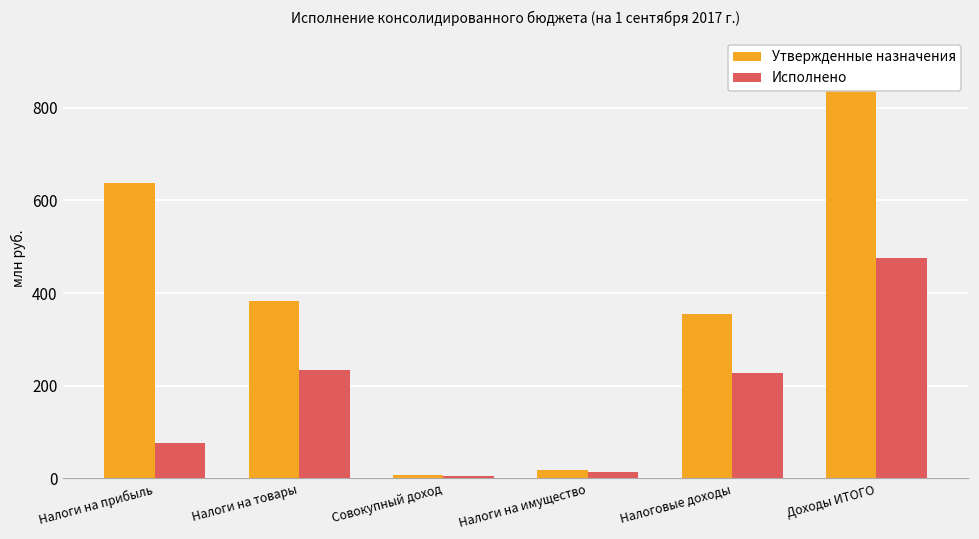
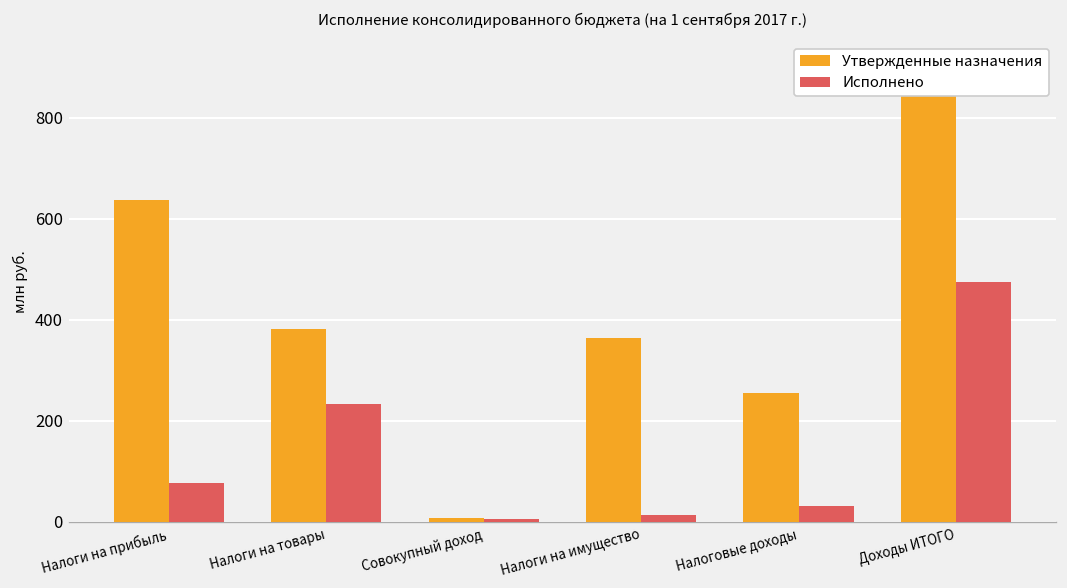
  {
    "Утвержденные назначения": {
      "Налоги на прибыль": 640,
      "Налоги на товары": 380,
      "Совокупный доход": 10,
-     "Налоги на имущество": 20,
-     "Налоговые доходы": 350
+     "Налоги на имущество": 360,
+     "Налоговые доходы": 250
    },
    "Исполнено": {
      "Налоги на прибыль": 80,
      "Налоги на товары": 230,
      "Налоги на имущество": 10,
-     "Налоговые доходы": 230,
+     "Налоговые доходы": 30,
      "Доходы ИТОГО": 480
    }
  }
